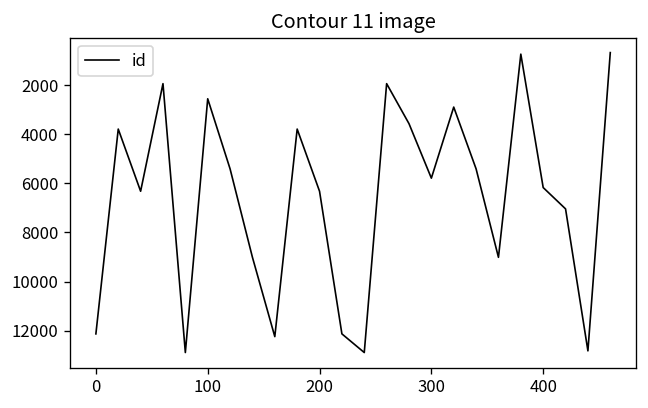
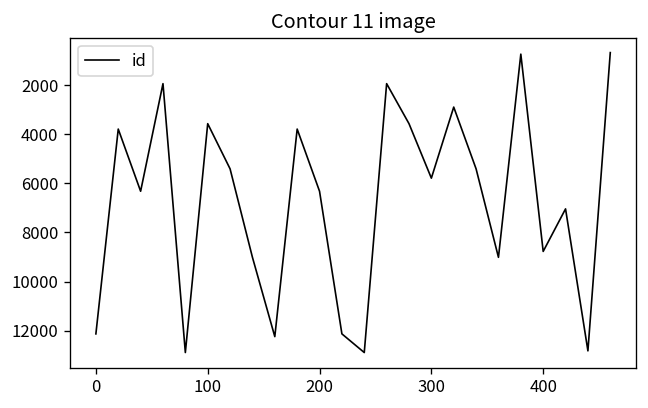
  {
    "0": 12100,
-   "100": 2600,
+   "100": 3600,
    "200": 6300,
    "300": 5800,
-   "400": 6200
+   "400": 8800
  }
